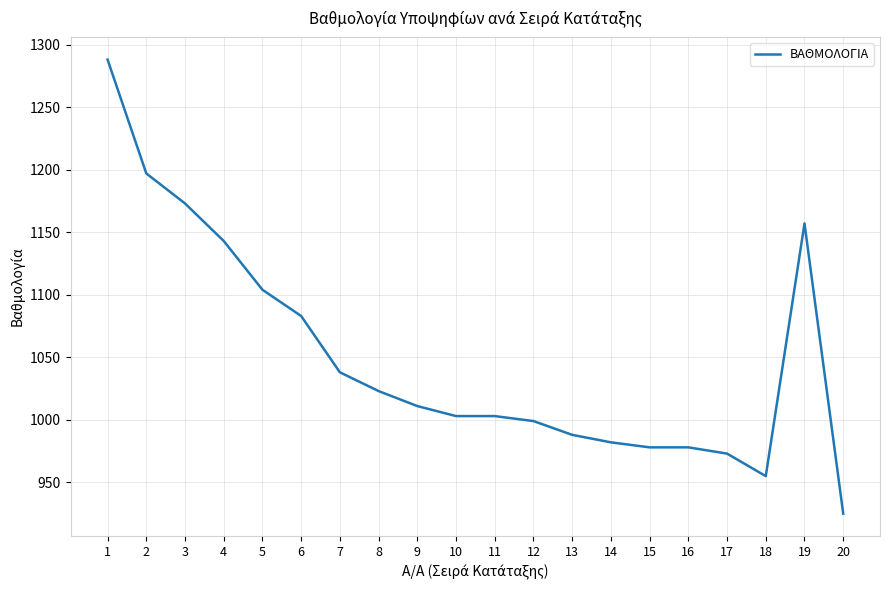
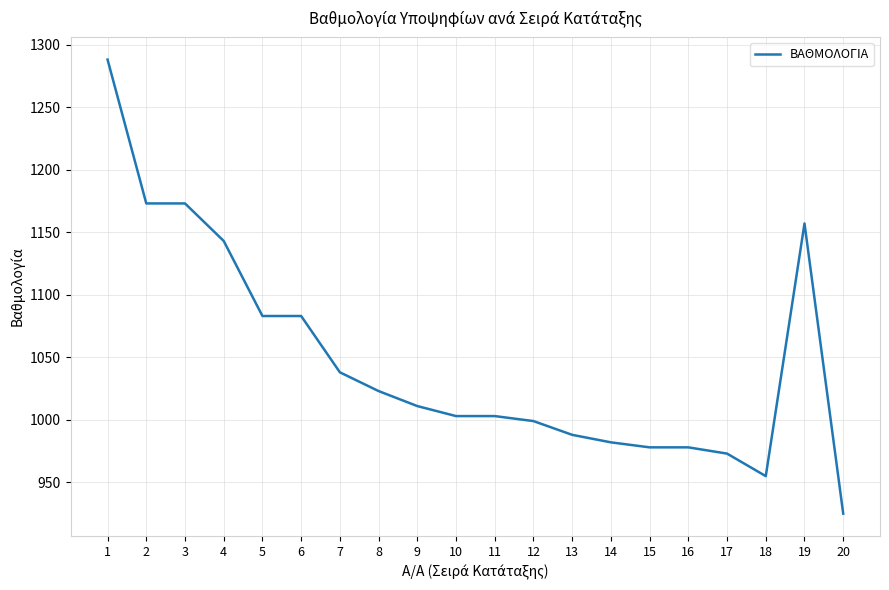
  {
    "1": 1288,
-   "2": 1197,
+   "2": 1173,
    "3": 1173,
    "4": 1143,
-   "5": 1104,
+   "5": 1083,
    "6": 1083,
    "7": 1038,
    "8": 1023,
    "9": 1011,
    "10": 1003,
    "11": 1003,
    "12": 999,
    "13": 988,
    "14": 982,
    "15": 978,
    "16": 978,
    "17": 973,
    "18": 955,
    "19": 1157,
    "20": 925
  }
